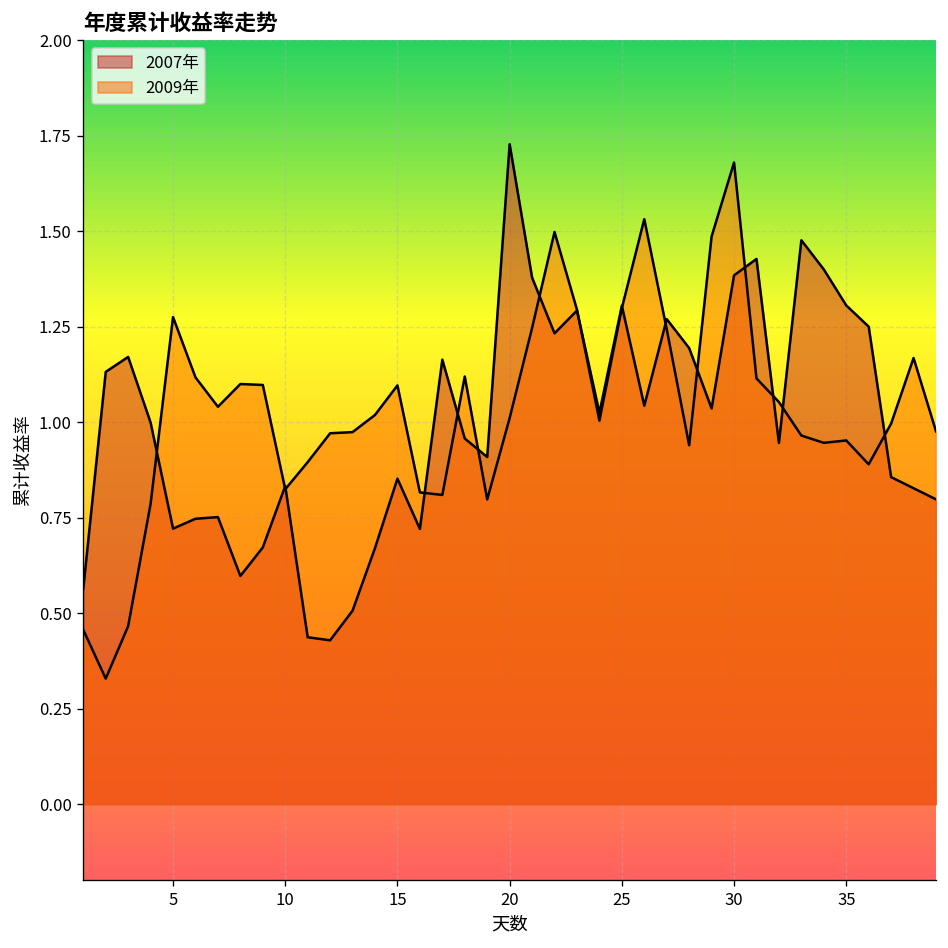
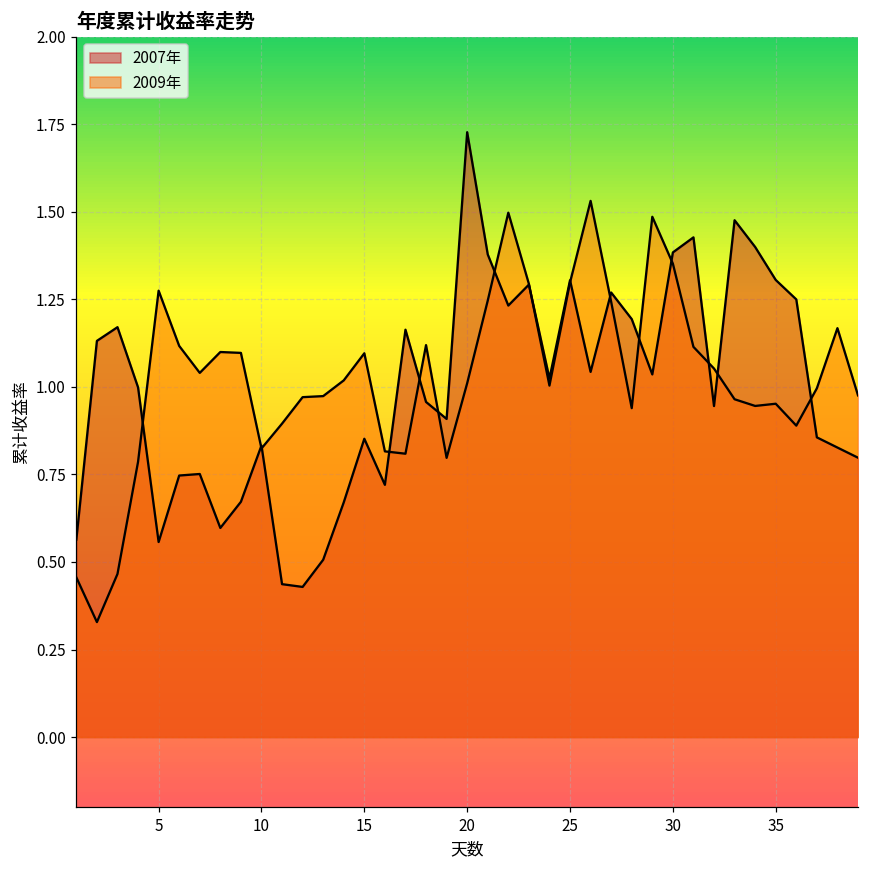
  {
    "2007年": {
-     "5": 0.72,
+     "5": 0.56,
      "10": 0.83,
      "15": 0.85,
      "20": 1.73,
      "30": 1.38,
      "35": 1.31
    },
    "2009年": {
      "5": 1.27,
      "10": 0.82,
      "15": 1.10,
      "20": 1.01,
-     "30": 1.68,
+     "30": 1.35,
      "35": 0.95
    }
  }
